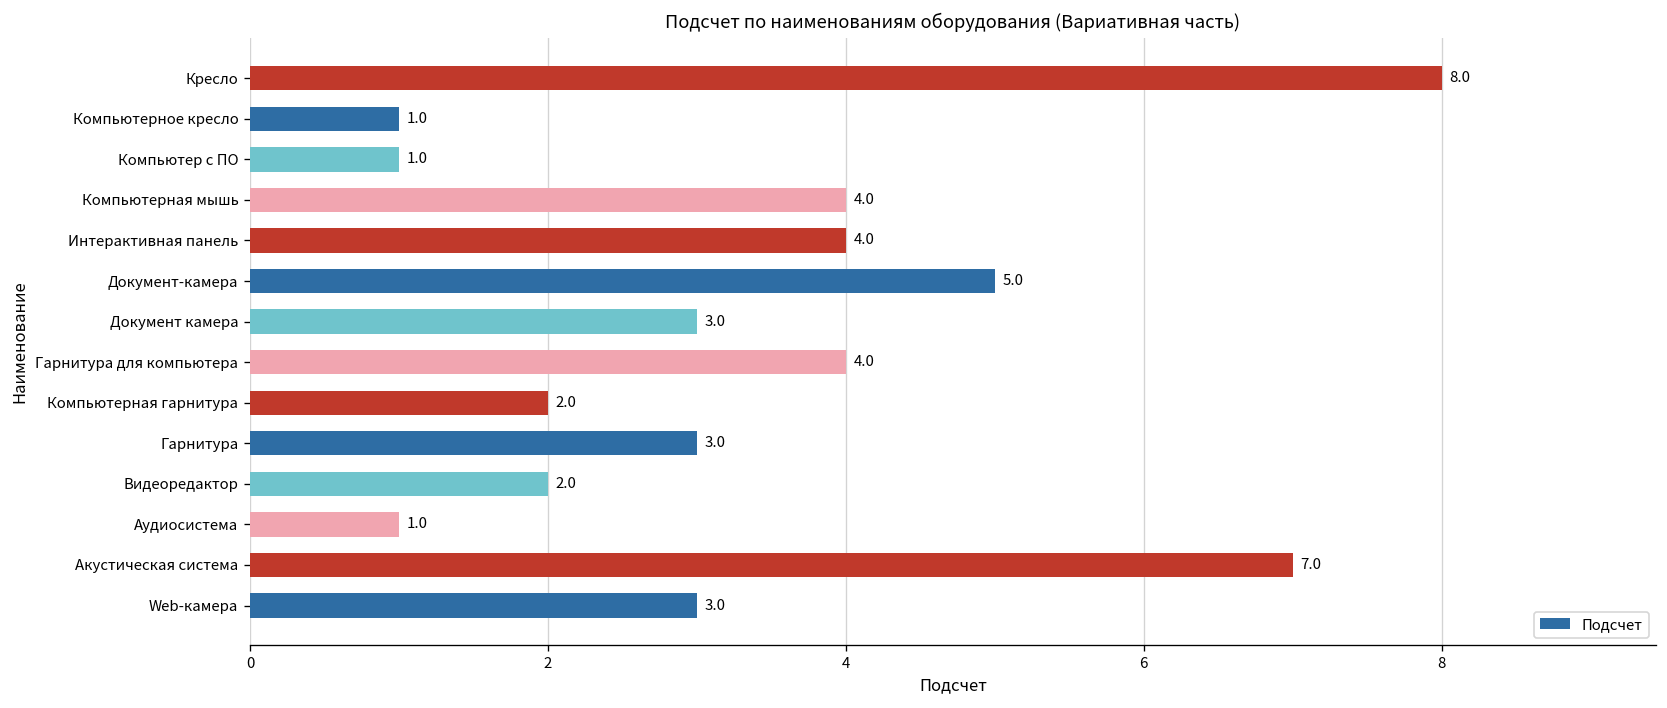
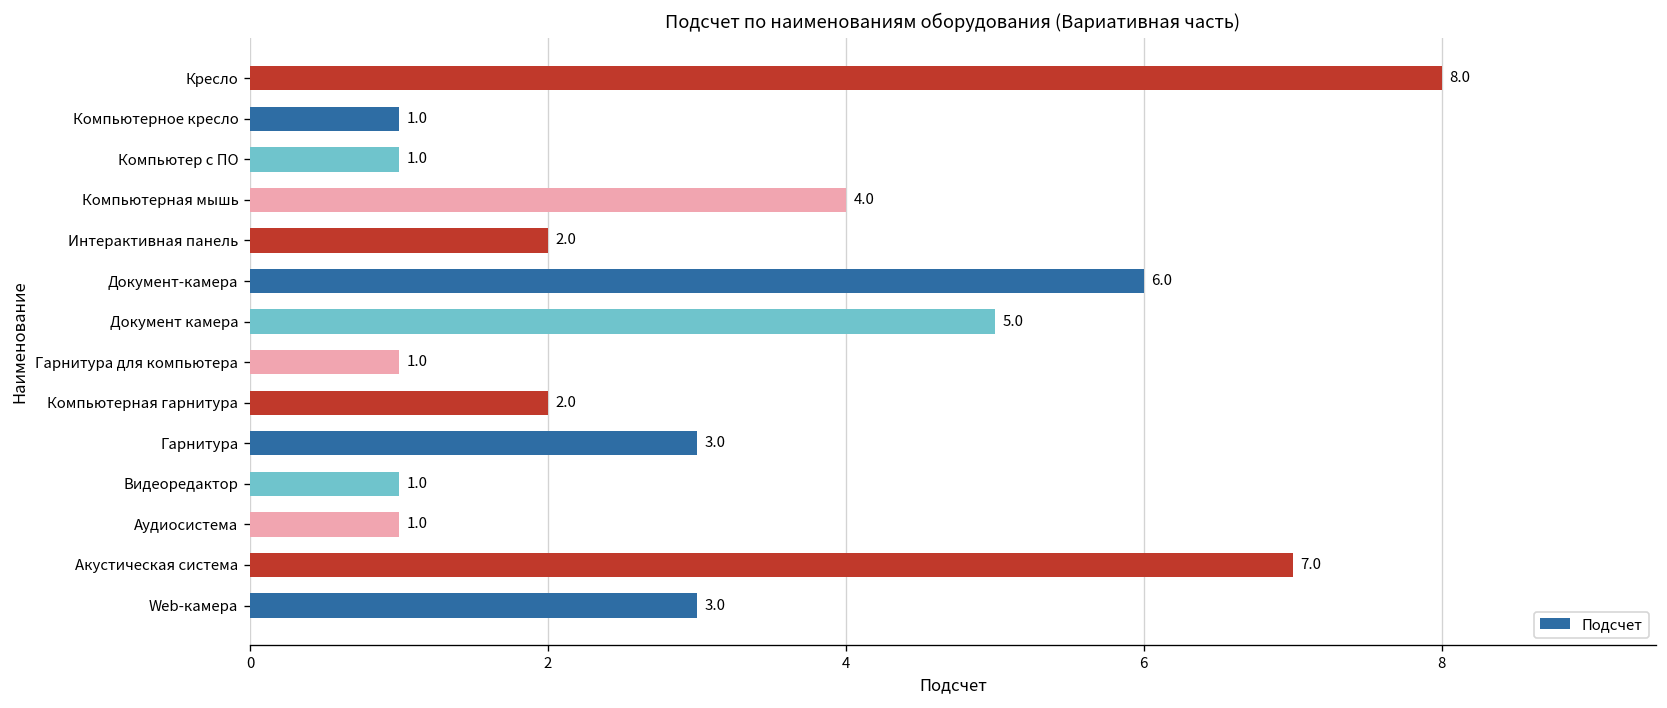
  {
    "Кресло": 8.0,
    "Компьютерное кресло": 1.0,
    "Компьютер с ПО": 1.0,
    "Компьютерная мышь": 4.0,
-   "Интерактивная панель": 4.0,
-   "Документ-камера": 5.0,
-   "Документ камера": 3.0,
-   "Гарнитура для компьютера": 4.0,
+   "Интерактивная панель": 2.0,
+   "Документ-камера": 6.0,
+   "Документ камера": 5.0,
+   "Гарнитура для компьютера": 1.0,
    "Компьютерная гарнитура": 2.0,
    "Гарнитура": 3.0,
-   "Видеоредактор": 2.0,
+   "Видеоредактор": 1.0,
    "Аудиосистема": 1.0,
    "Акустическая система": 7.0,
    "Web-камера": 3.0
  }
